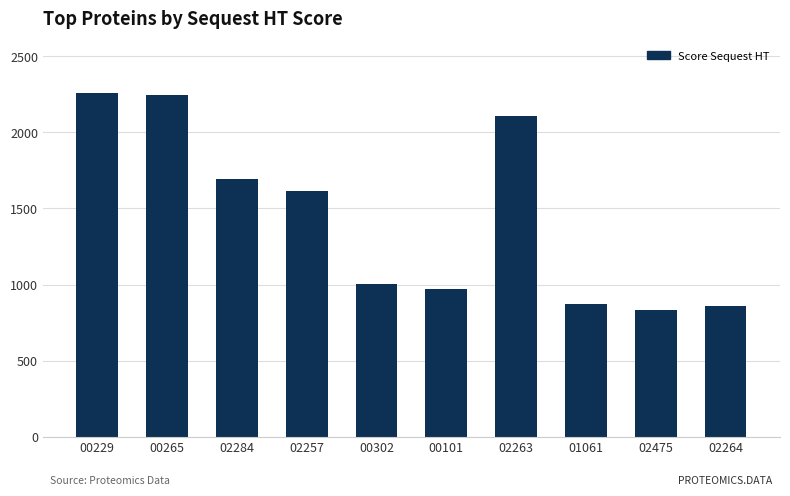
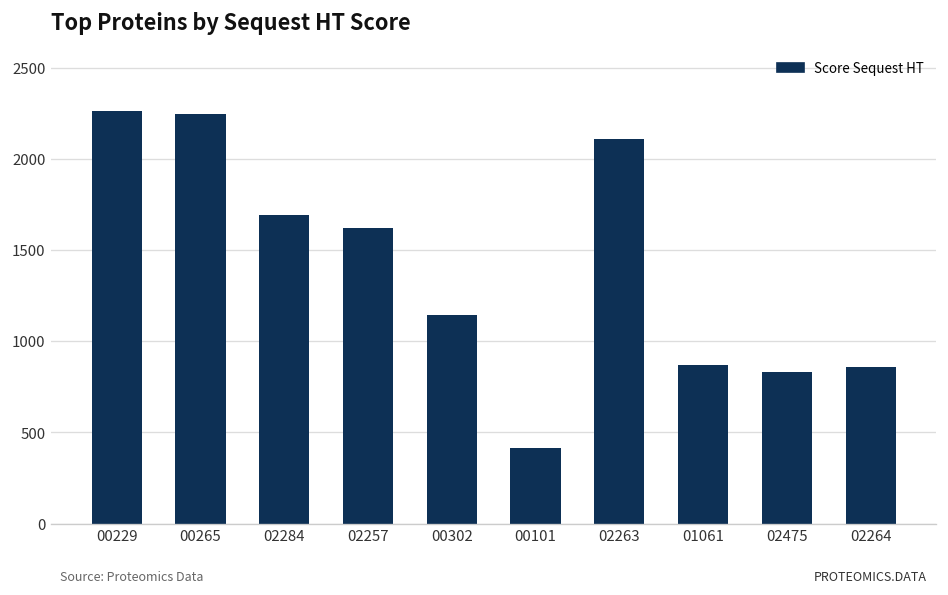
  {
    "00229": 2260,
    "00265": 2240,
    "02284": 1690,
    "02257": 1620,
-   "00302": 1000,
-   "00101": 970,
+   "00302": 1150,
+   "00101": 410,
    "02263": 2110,
    "01061": 870,
    "02475": 830,
    "02264": 860
  }
